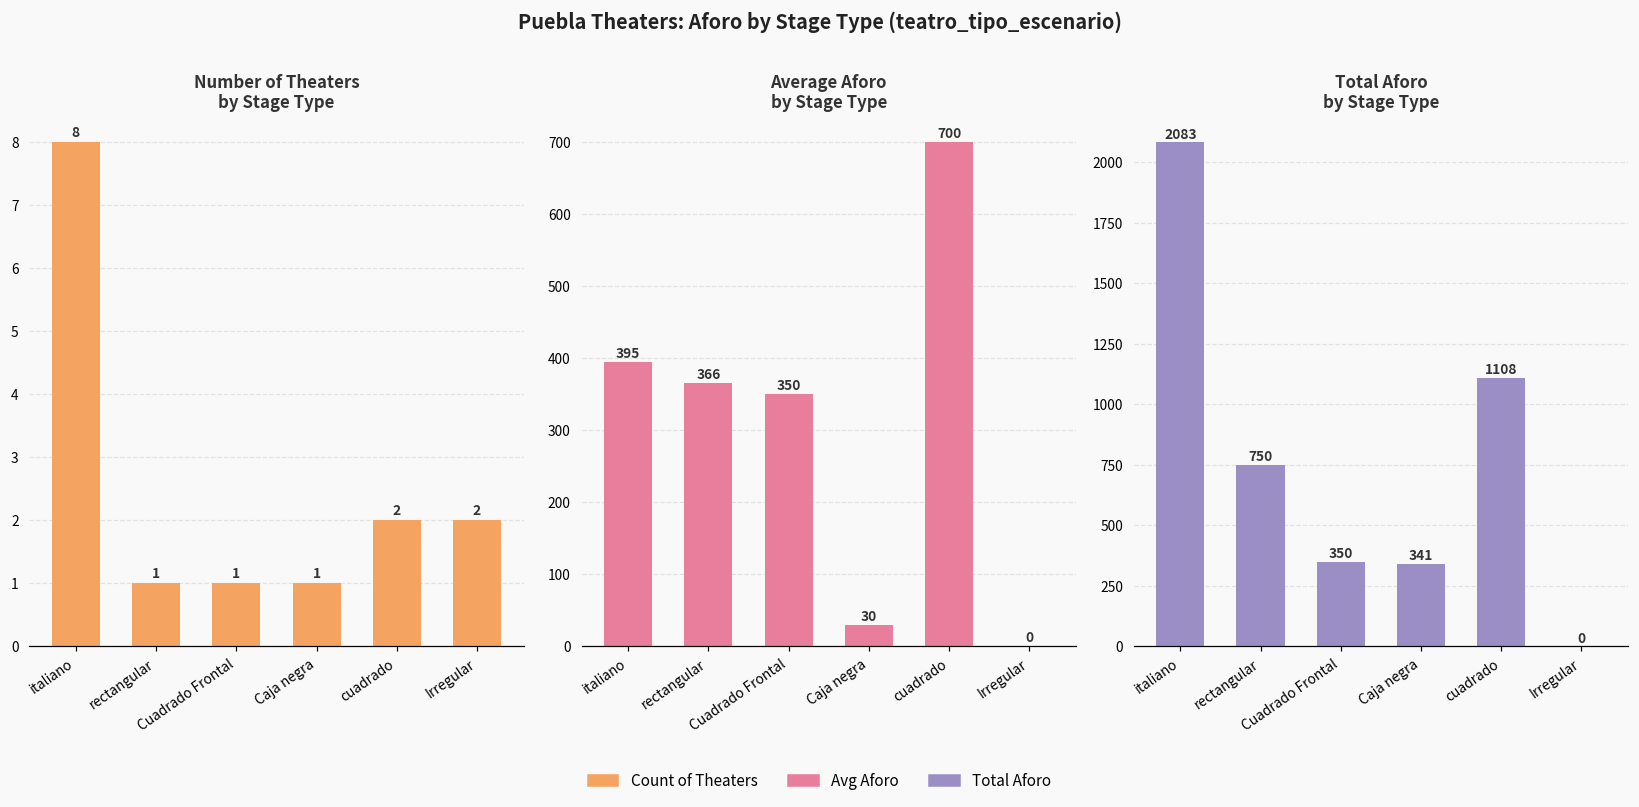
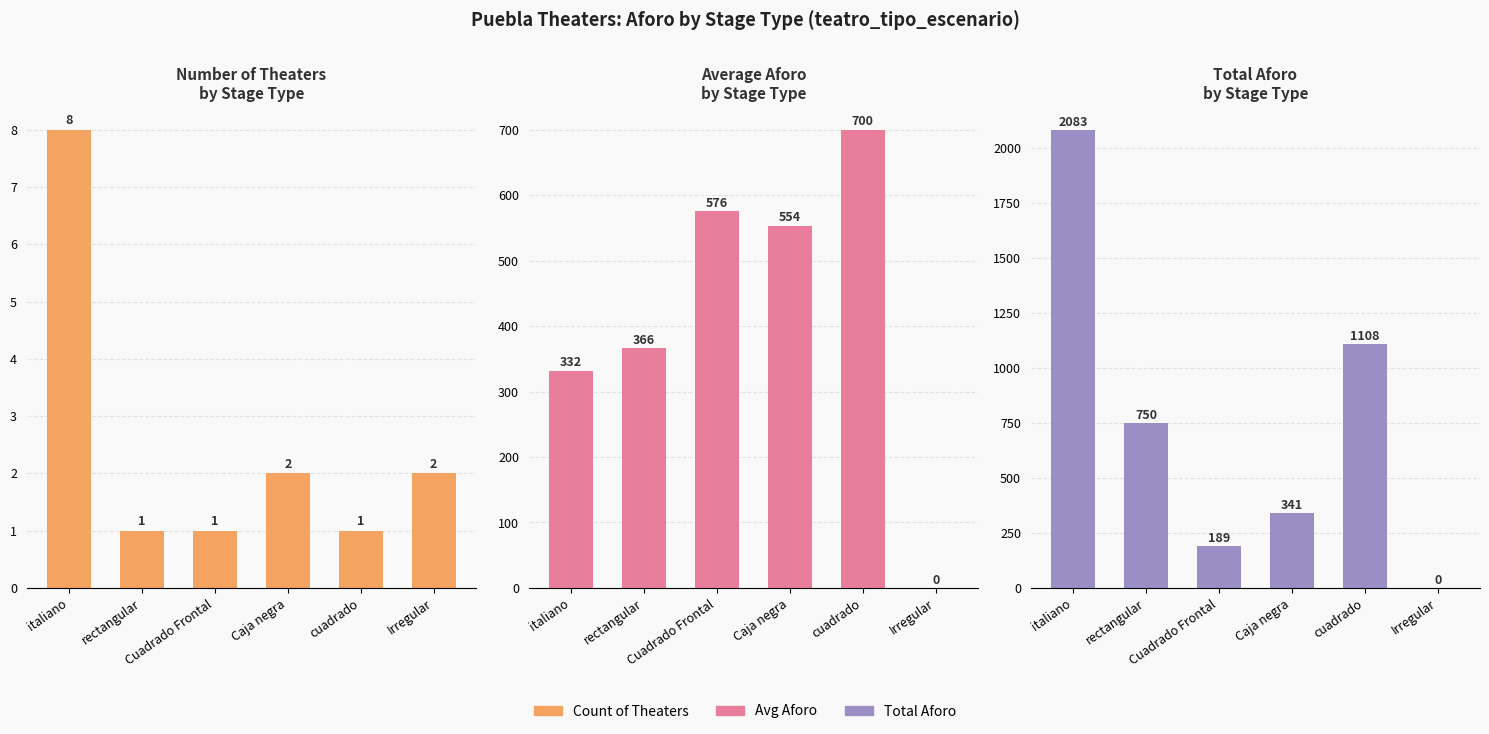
  {
    "Number of Theaters by Stage Type": {
      "italiano": 8,
      "rectangular": 1,
      "Cuadrado Frontal": 1,
-     "Caja negra": 1,
-     "cuadrado": 2,
+     "Caja negra": 2,
+     "cuadrado": 1,
      "Irregular": 2
    },
    "Average Aforo by Stage Type": {
-     "italiano": 395,
+     "italiano": 332,
      "rectangular": 366,
-     "Cuadrado Frontal": 350,
-     "Caja negra": 30,
+     "Cuadrado Frontal": 576,
+     "Caja negra": 554,
      "cuadrado": 700,
      "Irregular": 0
    },
    "Total Aforo by Stage Type": {
      "italiano": 2083,
      "rectangular": 750,
-     "Cuadrado Frontal": 350,
+     "Cuadrado Frontal": 189,
      "Caja negra": 341,
      "cuadrado": 1108,
      "Irregular": 0
    }
  }
